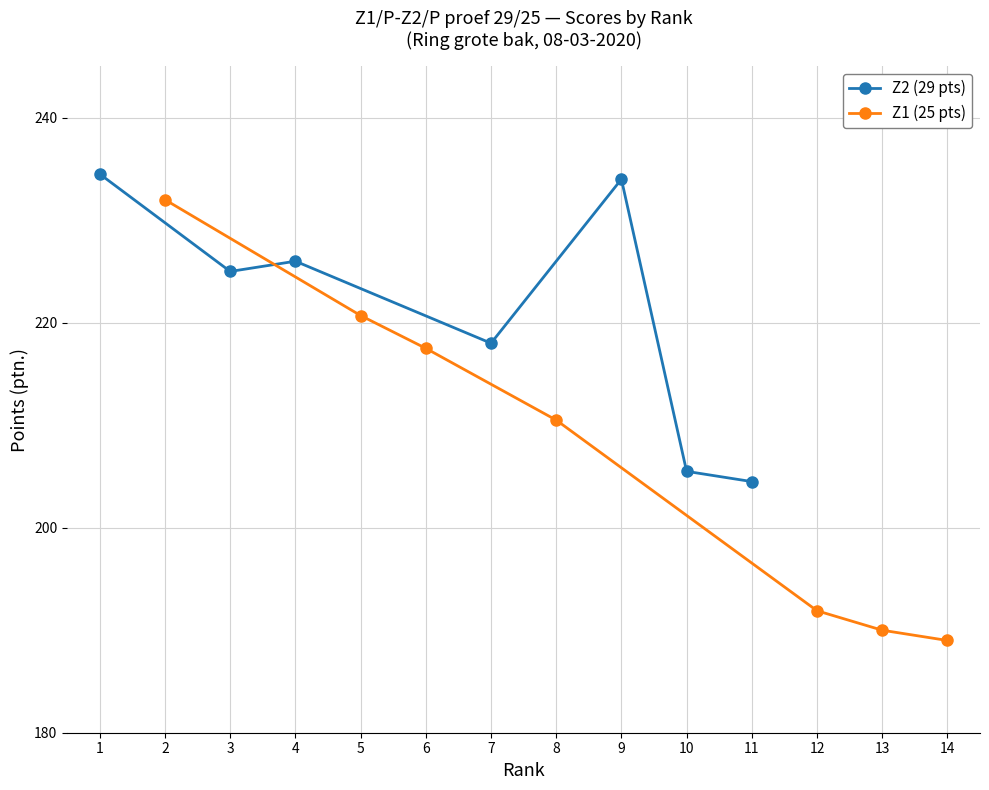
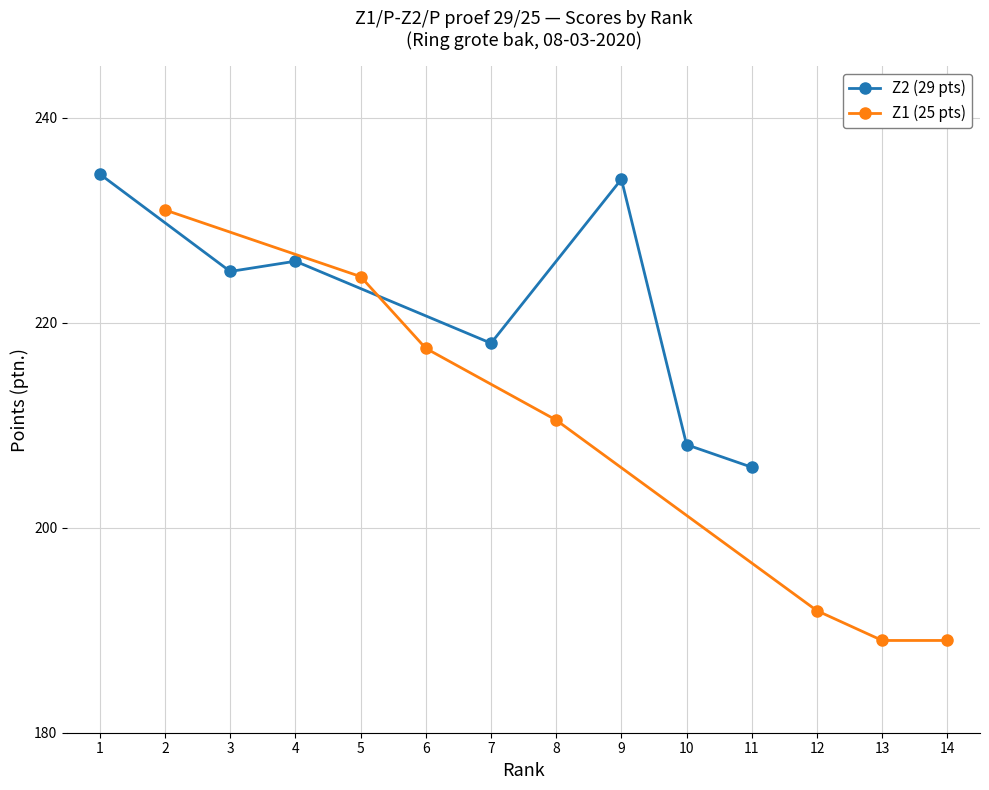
  {
    "Z2 (29 pts)": {
      "1": 234.5,
      "3": 225.0,
      "4": 226.0,
      "7": 218.0,
      "9": 234.0,
-     "10": 205.5,
-     "11": 204.5
+     "10": 208.1,
+     "11": 205.9
    },
    "Z1 (25 pts)": {
-     "2": 232,
-     "5": 220.7,
+     "2": 231,
+     "5": 224.5,
      "6": 217.5,
      "8": 210.5,
      "12": 191.9,
-     "13": 190,
+     "13": 189,
      "14": 189.0
    }
  }
